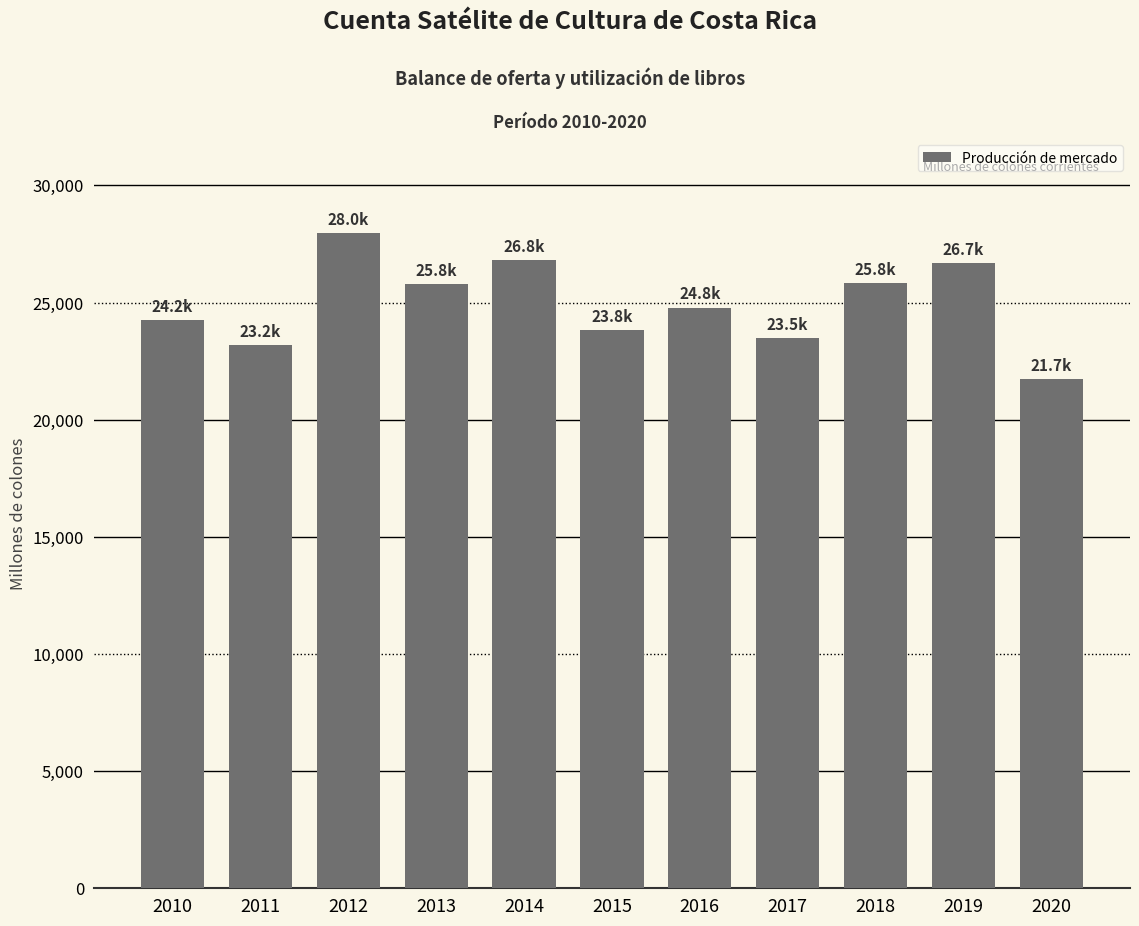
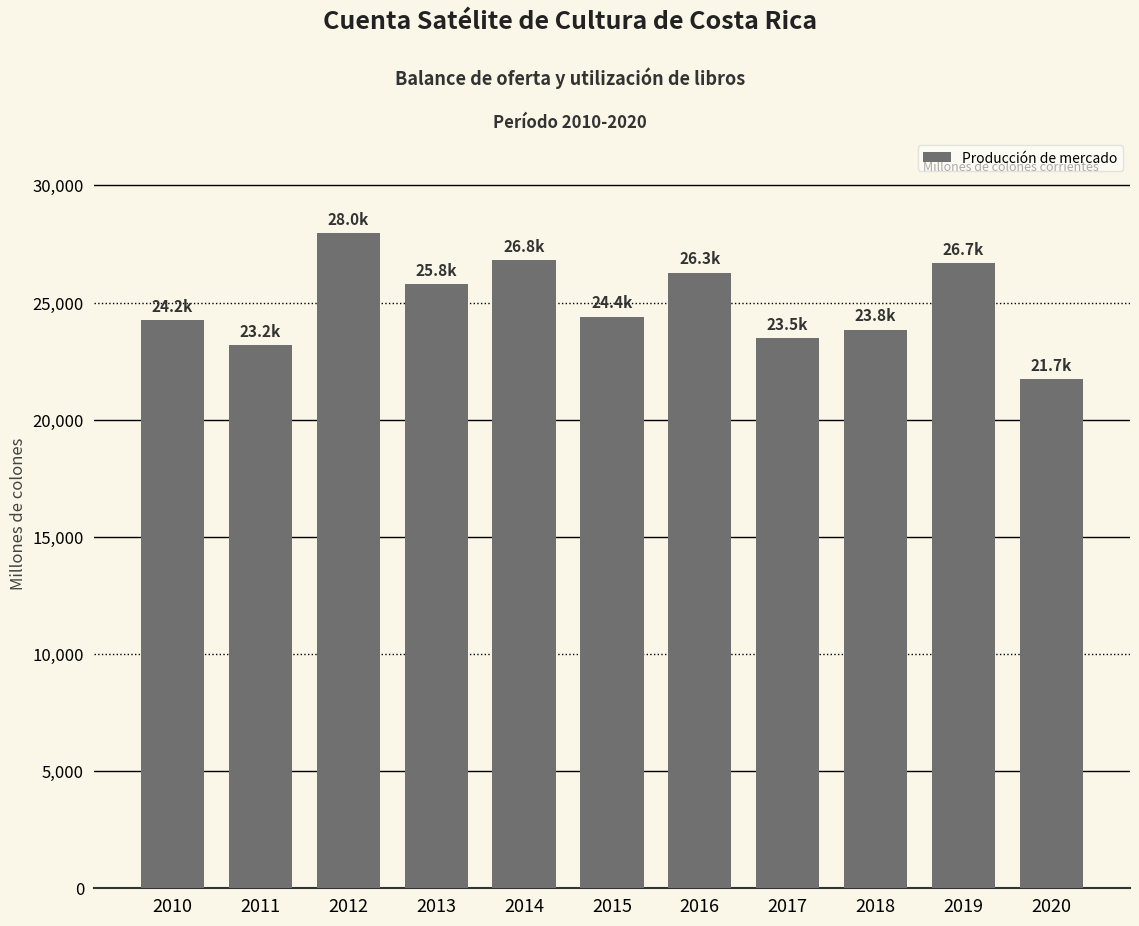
  {
    "2010": "24.2k",
    "2011": "23.2k",
    "2012": "28.0k",
    "2013": "25.8k",
    "2014": "26.8k",
-   "2015": "23.8k",
-   "2016": "24.8k",
+   "2015": "24.4k",
+   "2016": "26.3k",
    "2017": "23.5k",
-   "2018": "25.8k",
+   "2018": "23.8k",
    "2019": "26.7k",
    "2020": "21.7k"
  }
